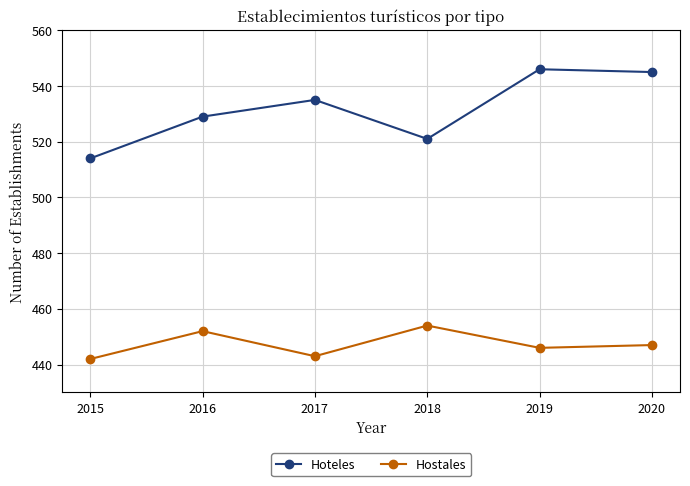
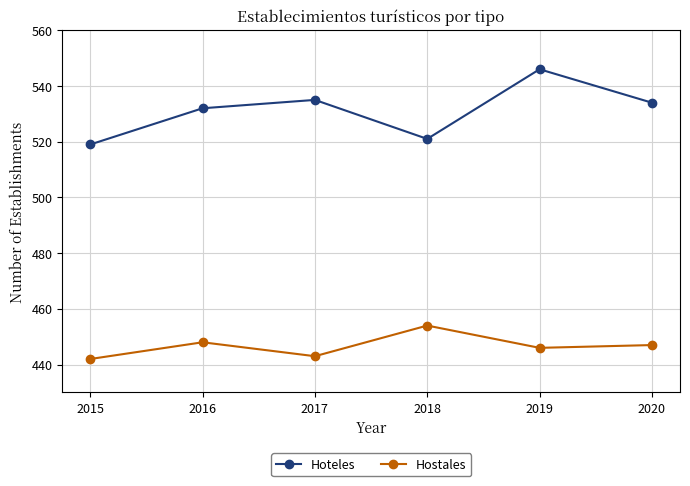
  {
    "Hoteles": {
-     "2015": 514,
-     "2016": 529,
+     "2015": 519,
+     "2016": 532,
      "2017": 535,
      "2018": 521,
      "2019": 546,
-     "2020": 545
+     "2020": 534
    },
    "Hostales": {
      "2015": 442,
-     "2016": 452,
+     "2016": 448,
      "2017": 443,
      "2018": 454,
      "2019": 446,
      "2020": 447
    }
  }
